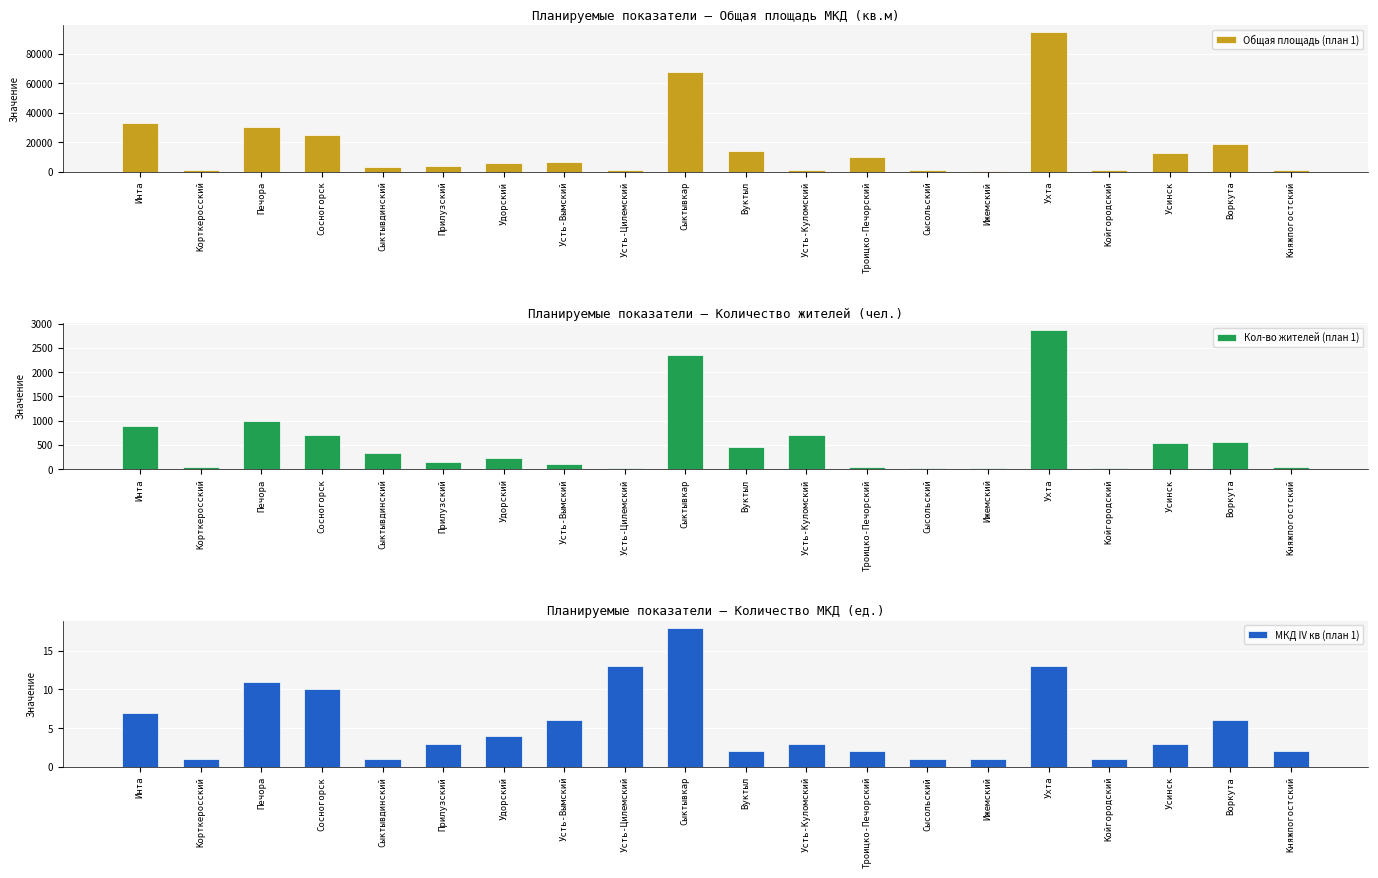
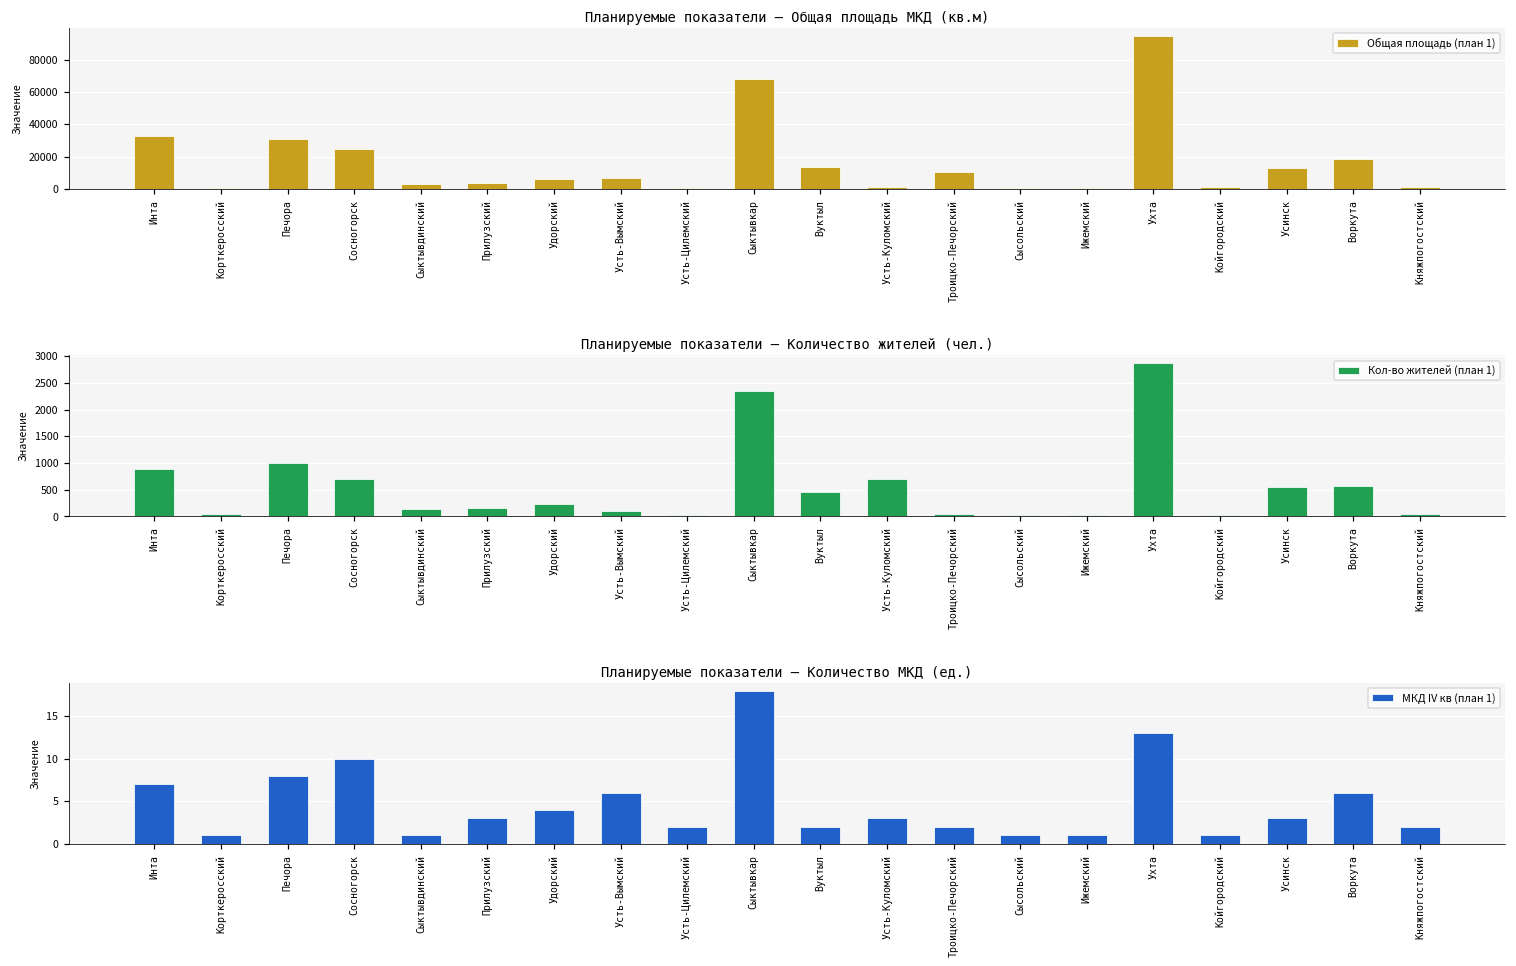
  {
    "Планируемые показатели — Общая площадь МКД (кв.м)": {
      "Инта": 33000,
      "Печора": 31000,
      "Сосногорск": 25000,
      "Сыктывдинский": 3000,
      "Прилузский": 4000,
      "Удорский": 6000,
      "Усть-Вымский": 6000,
      "Сыктывкар": 68000,
      "Вуктыл": 14000,
      "Троицко-Печорский": 10000,
      "Ухта": 95000,
      "Усинск": 13000,
      "Воркута": 19000
    },
    "Планируемые показатели — Количество жителей (чел.)": {
      "Инта": 900,
      "Печора": 1000,
      "Сосногорск": 700,
-     "Сыктывдинский": 300,
+     "Сыктывдинский": 100,
      "Прилузский": 100,
      "Удорский": 200,
      "Усть-Вымский": 100,
      "Сыктывкар": 2300,
      "Вуктыл": 500,
      "Усть-Куломский": 700,
      "Ухта": 2900,
      "Усинск": 500,
      "Воркута": 600,
      "Княжпогостский": 100
    },
    "Планируемые показатели — Количество МКД (ед.)": {
      "Инта": 7,
      "Корткеросский": 1,
-     "Печора": 11,
+     "Печора": 8,
      "Сосногорск": 10,
      "Сыктывдинский": 1,
      "Прилузский": 3,
      "Удорский": 4,
      "Усть-Вымский": 6,
-     "Усть-Цилемский": 13,
+     "Усть-Цилемский": 2,
      "Сыктывкар": 18,
      "Вуктыл": 2,
      "Усть-Куломский": 3,
      "Троицко-Печорский": 2,
      "Сысольский": 1,
      "Ижемский": 1,
      "Ухта": 13,
      "Койгородский": 1,
      "Усинск": 3,
      "Воркута": 6,
      "Княжпогостский": 2
    }
  }
